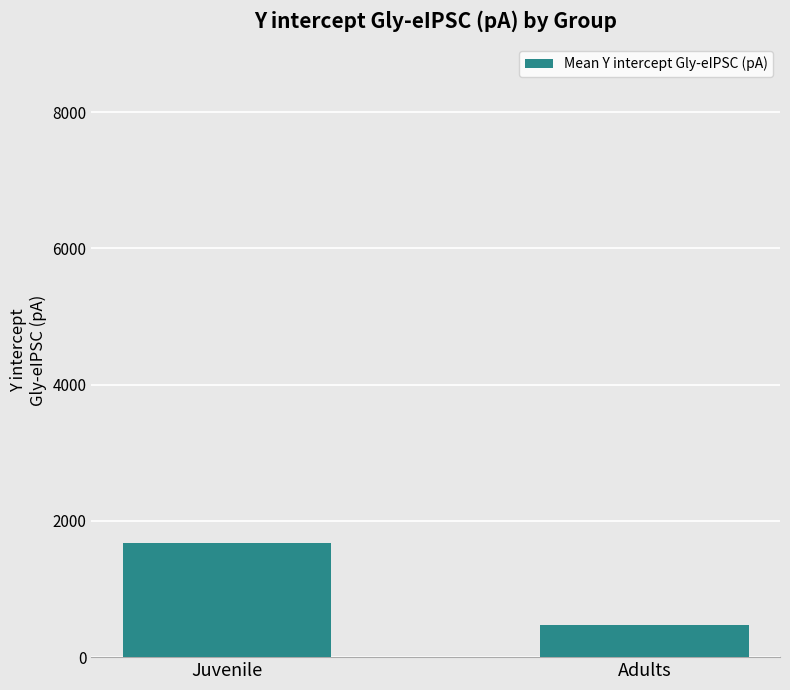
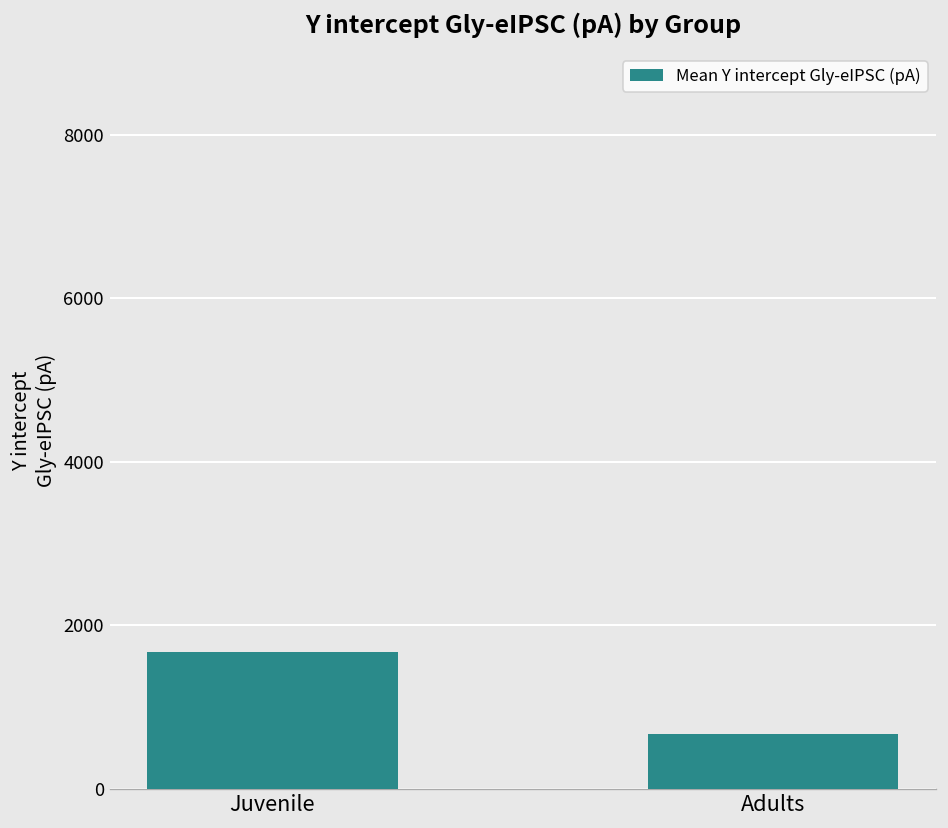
  {
    "Juvenile": 1700,
-   "Adults": 500
+   "Adults": 700
  }
